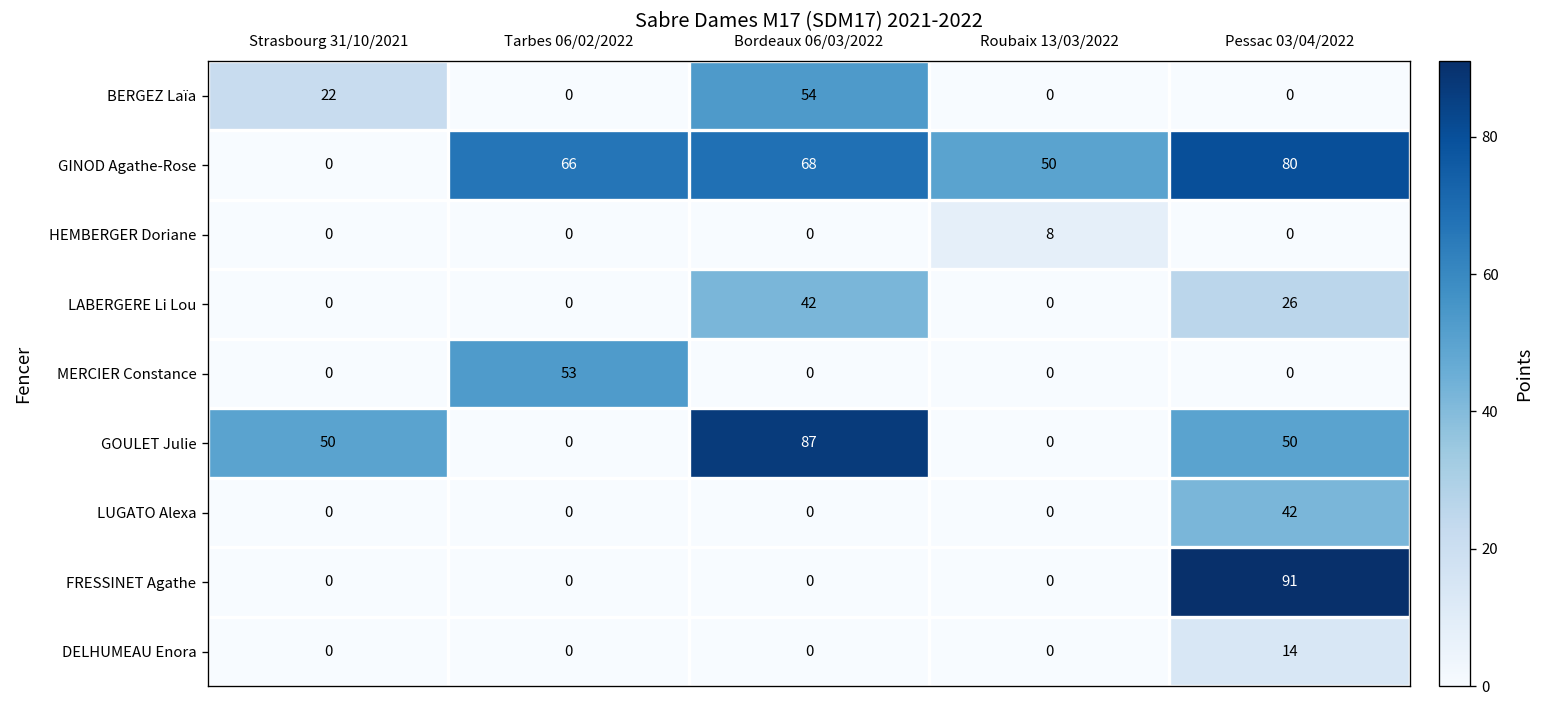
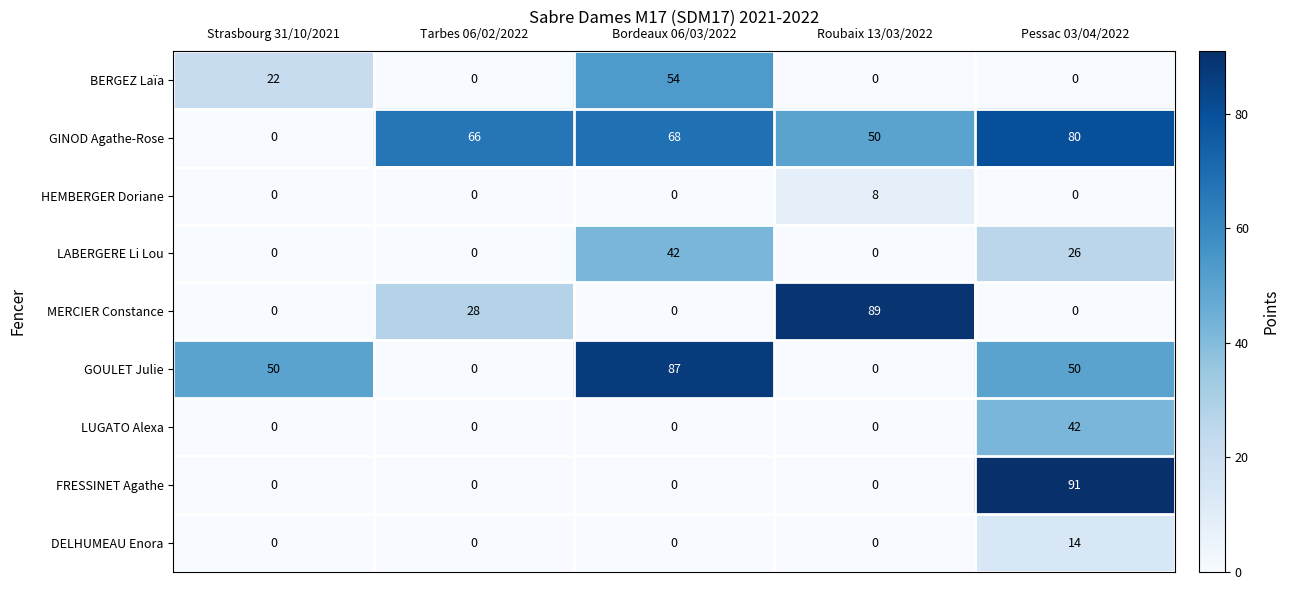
  {
    "BERGEZ Laïa": {
      "Strasbourg 31/10/2021": 22,
      "Tarbes 06/02/2022": 0,
      "Bordeaux 06/03/2022": 54,
      "Roubaix 13/03/2022": 0,
      "Pessac 03/04/2022": 0
    },
    "GINOD Agathe-Rose": {
      "Strasbourg 31/10/2021": 0,
      "Tarbes 06/02/2022": 66,
      "Bordeaux 06/03/2022": 68,
      "Roubaix 13/03/2022": 50,
      "Pessac 03/04/2022": 80
    },
    "HEMBERGER Doriane": {
      "Strasbourg 31/10/2021": 0,
      "Tarbes 06/02/2022": 0,
      "Bordeaux 06/03/2022": 0,
      "Roubaix 13/03/2022": 8,
      "Pessac 03/04/2022": 0
    },
    "LABERGERE Li Lou": {
      "Strasbourg 31/10/2021": 0,
      "Tarbes 06/02/2022": 0,
      "Bordeaux 06/03/2022": 42,
      "Roubaix 13/03/2022": 0,
      "Pessac 03/04/2022": 26
    },
    "MERCIER Constance": {
      "Strasbourg 31/10/2021": 0,
-     "Tarbes 06/02/2022": 53,
+     "Tarbes 06/02/2022": 28,
      "Bordeaux 06/03/2022": 0,
-     "Roubaix 13/03/2022": 0,
+     "Roubaix 13/03/2022": 89,
      "Pessac 03/04/2022": 0
    },
    "GOULET Julie": {
      "Strasbourg 31/10/2021": 50,
      "Tarbes 06/02/2022": 0,
      "Bordeaux 06/03/2022": 87,
      "Roubaix 13/03/2022": 0,
      "Pessac 03/04/2022": 50
    },
    "LUGATO Alexa": {
      "Strasbourg 31/10/2021": 0,
      "Tarbes 06/02/2022": 0,
      "Bordeaux 06/03/2022": 0,
      "Roubaix 13/03/2022": 0,
      "Pessac 03/04/2022": 42
    },
    "FRESSINET Agathe": {
      "Strasbourg 31/10/2021": 0,
      "Tarbes 06/02/2022": 0,
      "Bordeaux 06/03/2022": 0,
      "Roubaix 13/03/2022": 0,
      "Pessac 03/04/2022": 91
    },
    "DELHUMEAU Enora": {
      "Strasbourg 31/10/2021": 0,
      "Tarbes 06/02/2022": 0,
      "Bordeaux 06/03/2022": 0,
      "Roubaix 13/03/2022": 0,
      "Pessac 03/04/2022": 14
    }
  }
